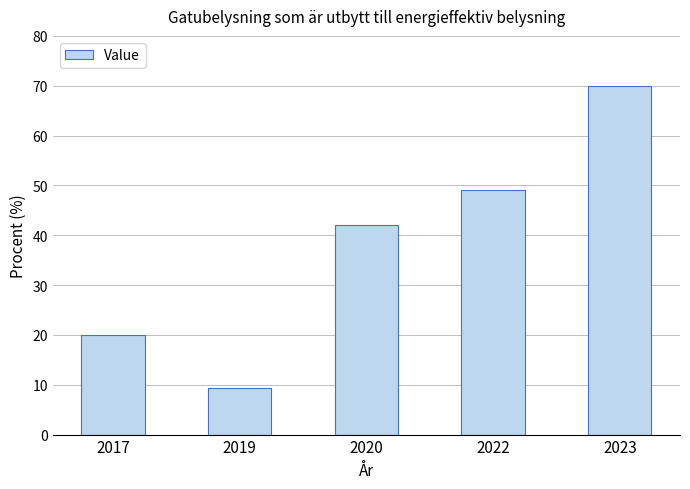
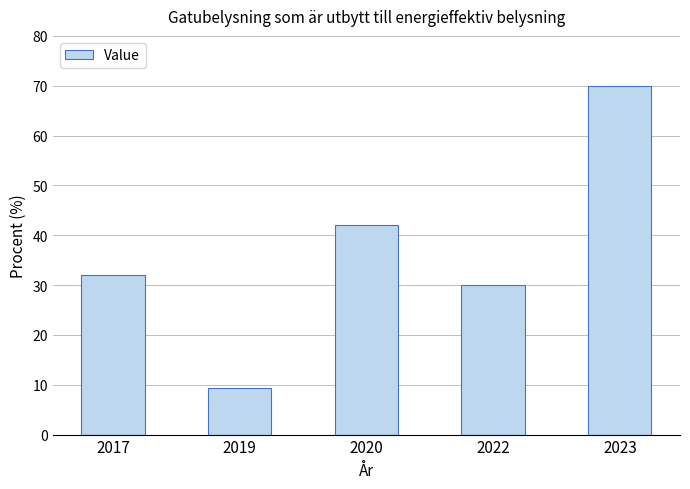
  {
-   "2017": 20,
+   "2017": 32,
    "2019": 9,
    "2020": 42,
-   "2022": 49,
+   "2022": 30,
    "2023": 70
  }
